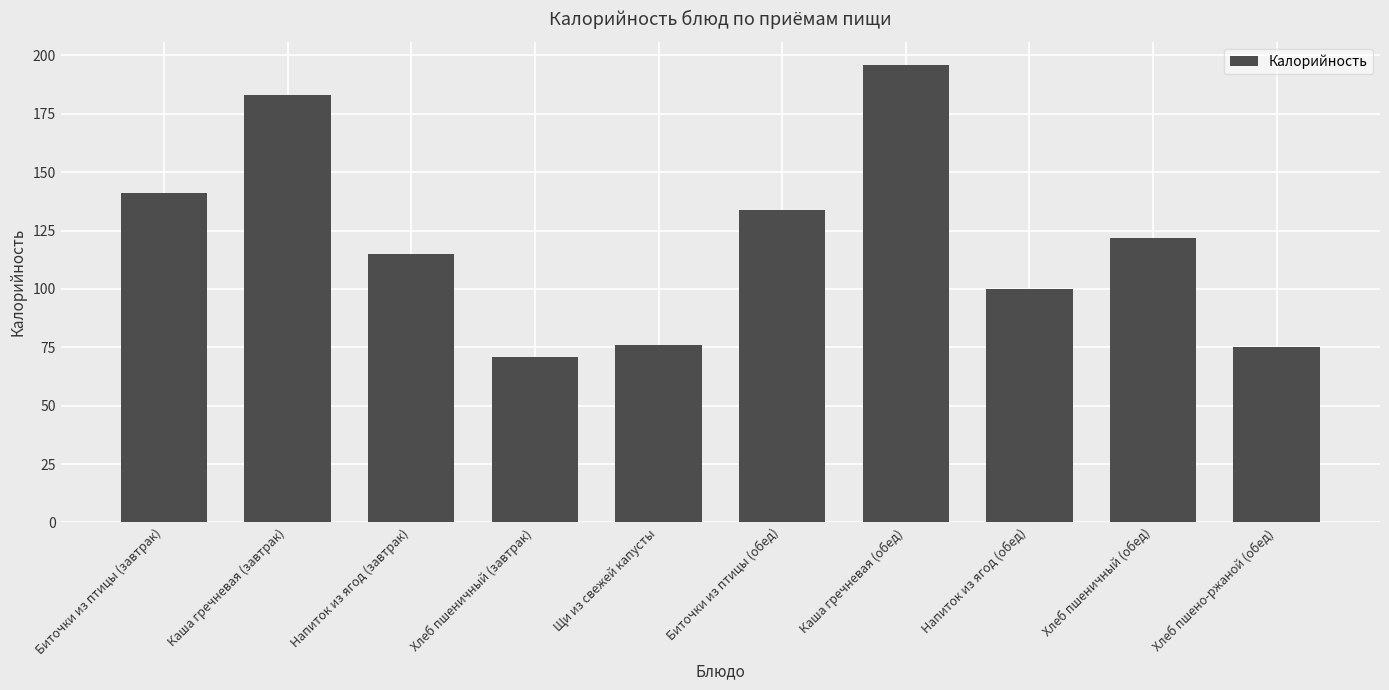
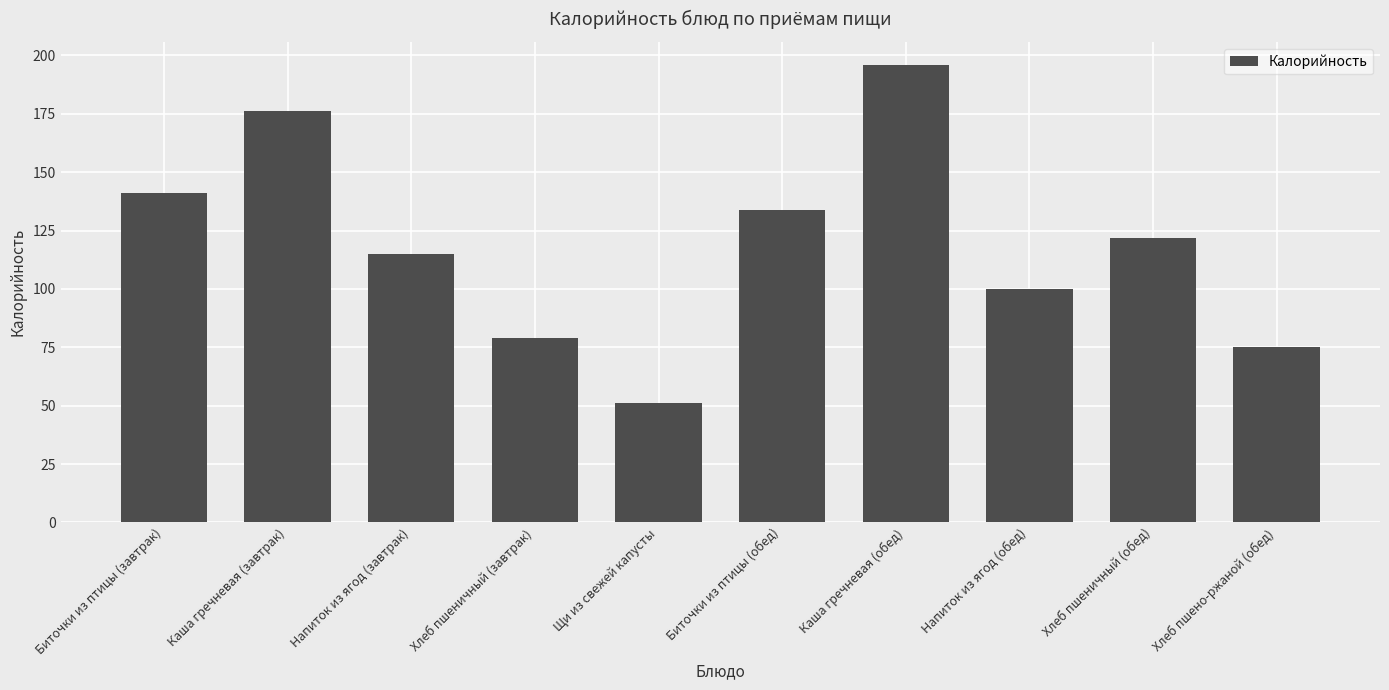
  {
    "Биточки из птицы (завтрак)": 141,
-   "Каша гречневая (завтрак)": 183,
+   "Каша гречневая (завтрак)": 176,
    "Напиток из ягод (завтрак)": 115,
-   "Хлеб пшеничный (завтрак)": 71,
-   "Щи из свежей капусты": 76,
+   "Хлеб пшеничный (завтрак)": 79,
+   "Щи из свежей капусты": 51,
    "Биточки из птицы (обед)": 134,
    "Каша гречневая (обед)": 196,
    "Напиток из ягод (обед)": 100,
    "Хлеб пшеничный (обед)": 122,
    "Хлеб пшено-ржаной (обед)": 75
  }
